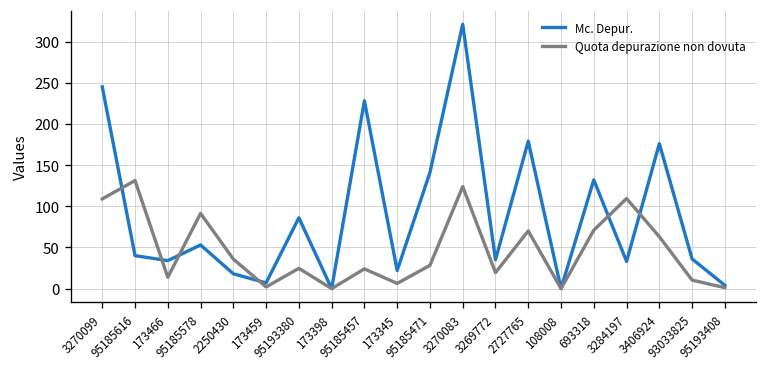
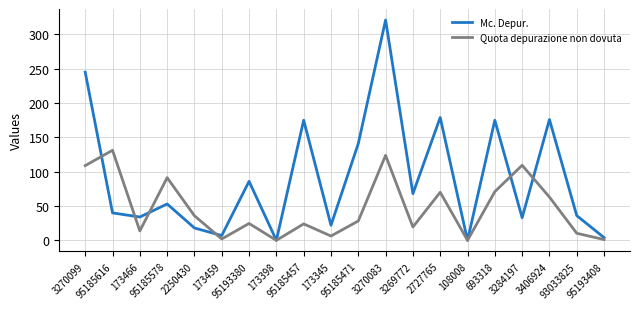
  {
    "Mc. Depur.": {
      "3270099": 250,
      "95185616": 40,
      "173466": 30,
      "95185578": 50,
      "2250430": 20,
      "173459": 10,
      "95193380": 90,
-     "95185457": 230,
+     "95185457": 180,
      "173345": 20,
      "95185471": 140,
      "3270083": 320,
-     "3269772": 40,
+     "3269772": 70,
      "2727765": 180,
-     "693318": 130,
+     "693318": 180,
      "3284197": 30,
      "3406924": 180,
      "93033825": 40
    },
    "Quota depurazione non dovuta": {
      "3270099": 110,
      "95185616": 130,
      "173466": 10,
      "95185578": 90,
      "2250430": 40,
      "173459": 0,
      "95193380": 20,
      "95185457": 20,
      "173345": 10,
      "95185471": 30,
      "3270083": 120,
      "3269772": 20,
      "2727765": 70,
      "693318": 70,
      "3284197": 110,
      "3406924": 60,
      "93033825": 10
    }
  }
